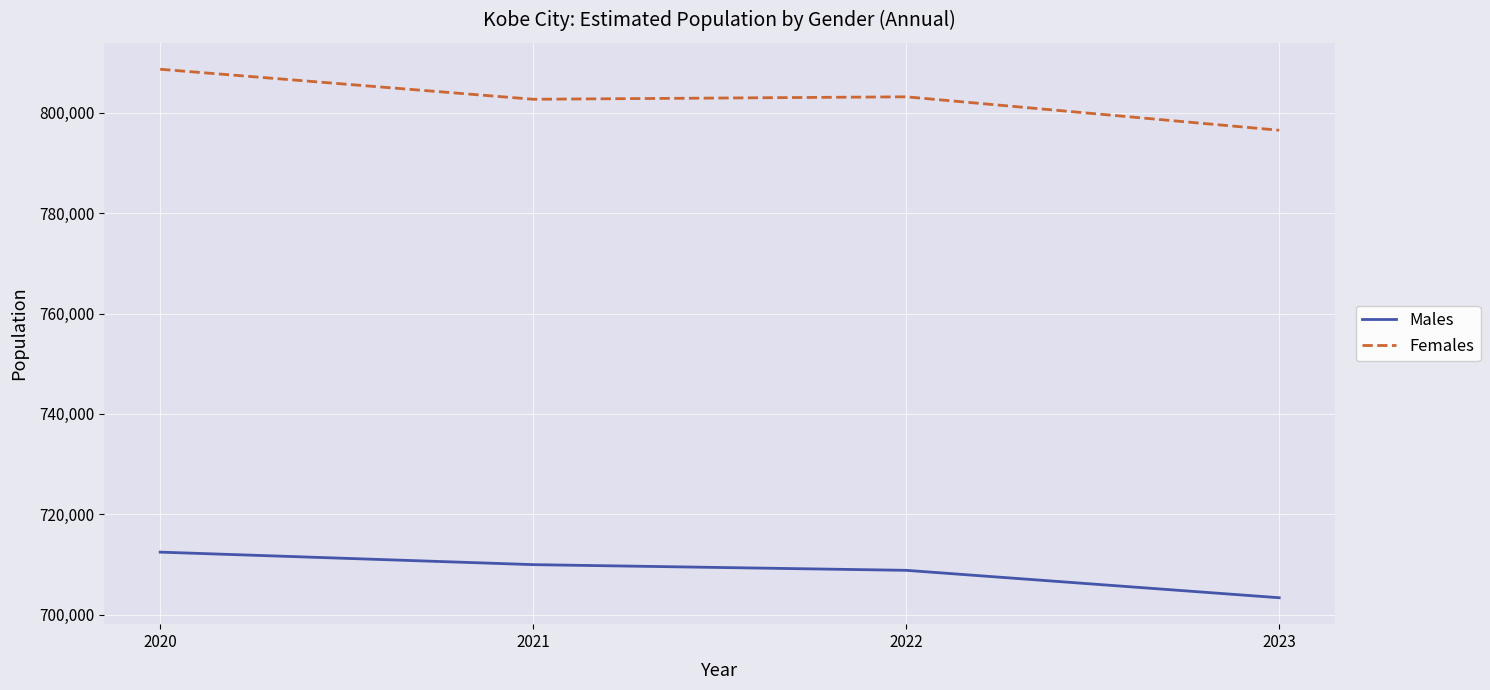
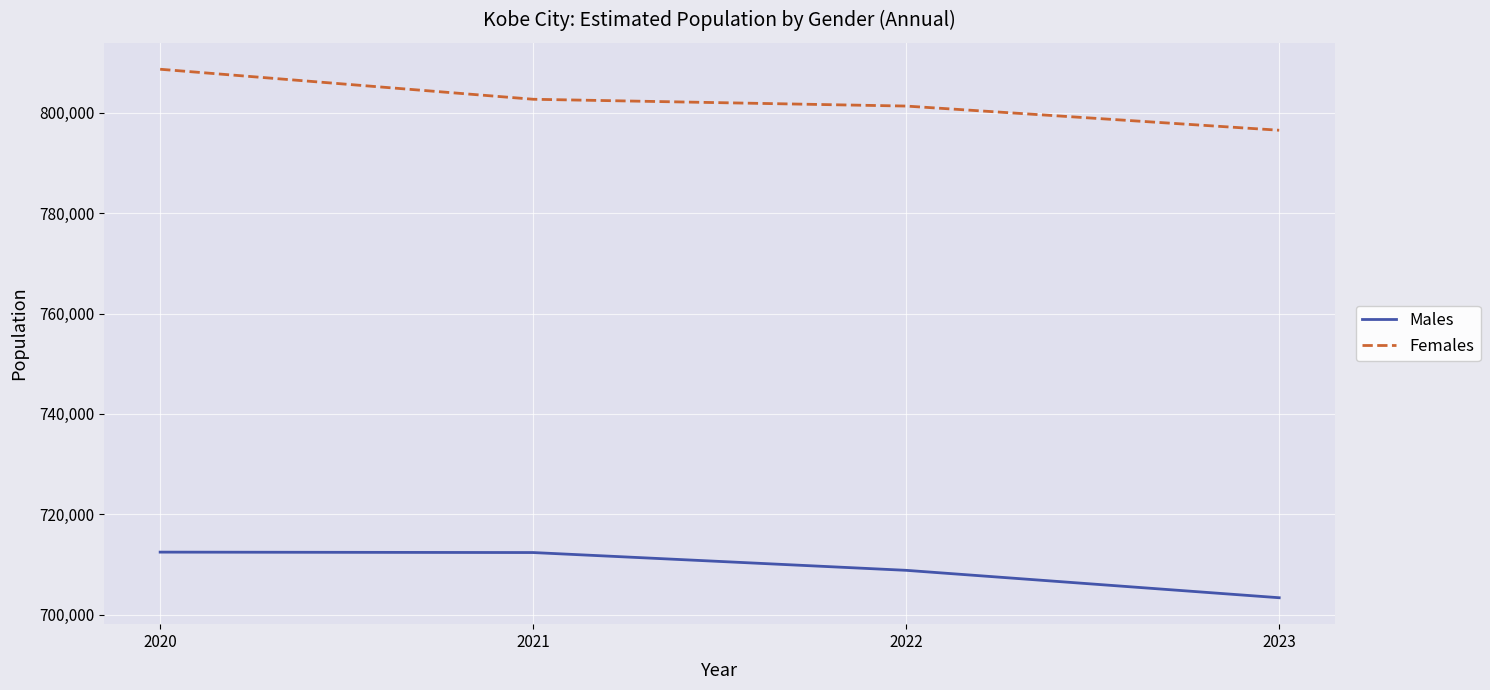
  {
    "Males": {
      "2020": "712,000",
-     "2021": "710,000",
+     "2021": "712,000",
      "2022": "709,000",
      "2023": "703,000"
    },
    "Females": {
      "2020": "809,000",
      "2021": "803,000",
-     "2022": "803,000",
+     "2022": "801,000",
      "2023": "797,000"
    }
  }
